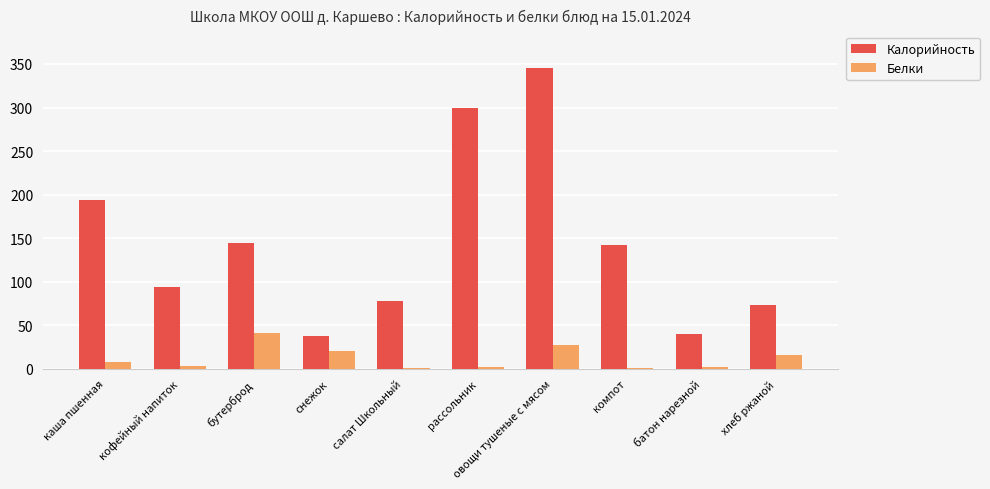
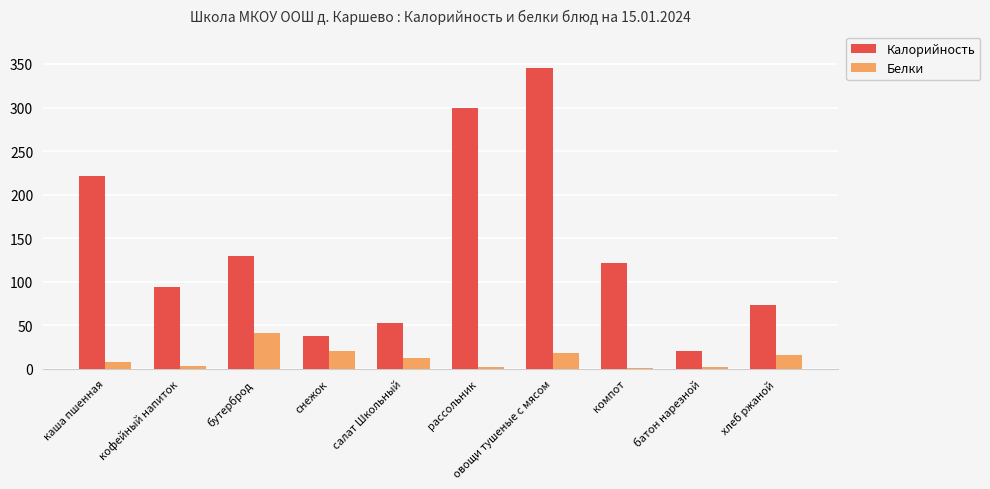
  {
    "Калорийность": {
-     "каша пшенная": 190,
+     "каша пшенная": 220,
      "кофейный напиток": 90,
-     "бутерброд": 140,
+     "бутерброд": 130,
      "снежок": 40,
-     "салат Школьный": 80,
+     "салат Школьный": 50,
      "рассольник": 300,
      "овощи тушеные с мясом": 350,
-     "компот": 140,
-     "батон нарезной": 40,
+     "компот": 120,
+     "батон нарезной": 20,
      "хлеб ржаной": 70
    },
    "Белки": {
      "каша пшенная": 10,
      "кофейный напиток": 0,
      "бутерброд": 40,
      "снежок": 20,
-     "салат Школьный": 0,
-     "овощи тушеные с мясом": 30,
+     "салат Школьный": 10,
+     "овощи тушеные с мясом": 20,
      "хлеб ржаной": 20
    }
  }
